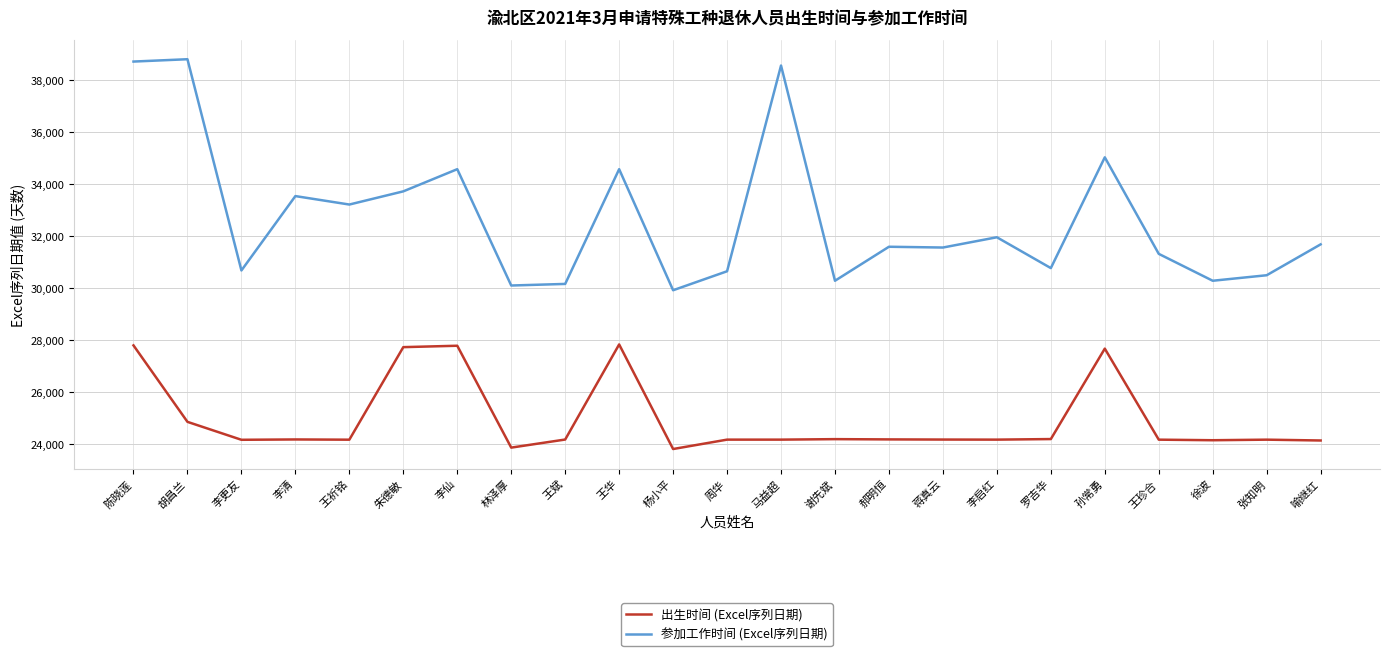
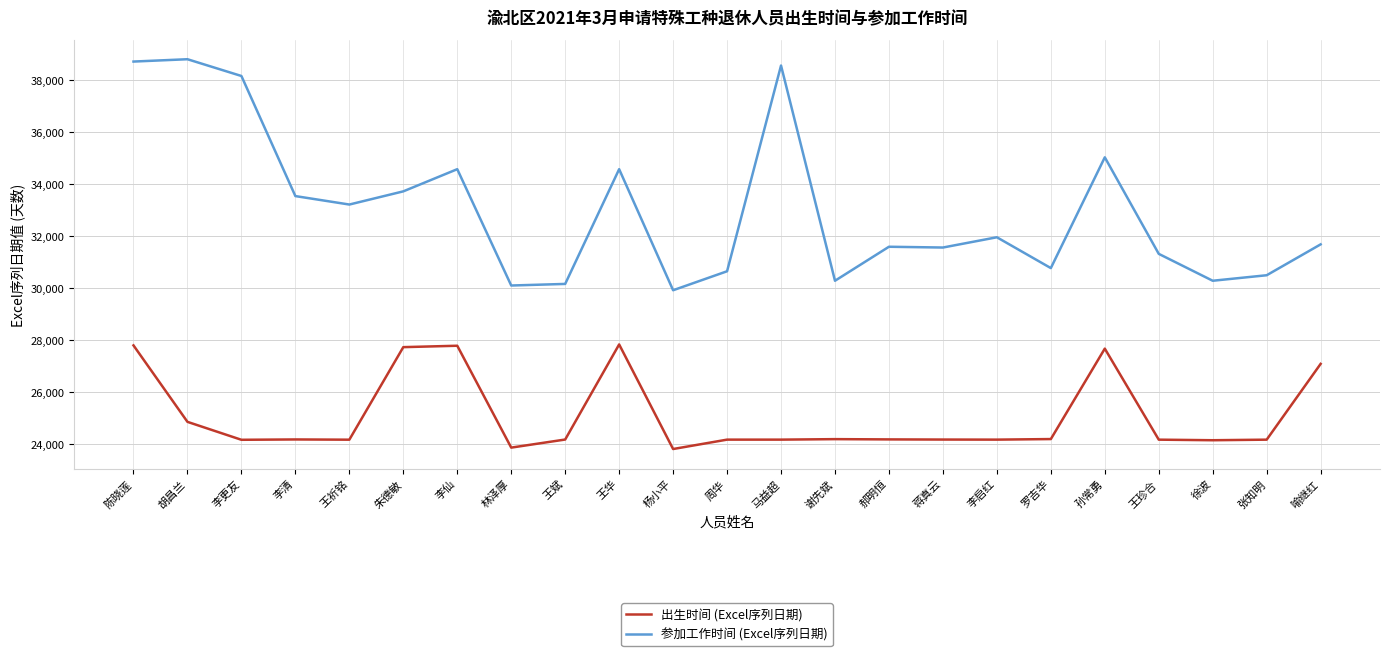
  {
    "出生时间 (Excel序列日期)": {
      "陈晓莲": "27,800",
      "胡昌兰": "24,900",
      "李更友": "24,200",
      "李清": "24,200",
      "王祈铭": "24,200",
      "朱德敏": "27,700",
      "李仙": "27,800",
      "林泽厚": "23,900",
      "王斌": "24,200",
      "王华": "27,800",
      "杨小平": "23,800",
      "周华": "24,200",
      "马益超": "24,200",
      "谢先斌": "24,200",
      "郝明恒": "24,200",
      "蒋真云": "24,200",
      "李启红": "24,200",
      "罗吉华": "24,200",
      "孙常勇": "27,700",
      "王珍合": "24,200",
      "徐波": "24,200",
      "张知明": "24,200",
-     "喻继红": "24,100"
+     "喻继红": "27,100"
    },
    "参加工作时间 (Excel序列日期)": {
      "陈晓莲": "38,700",
      "胡昌兰": "38,800",
-     "李更友": "30,700",
+     "李更友": "38,200",
      "李清": "33,500",
      "王祈铭": "33,200",
      "朱德敏": "33,700",
      "李仙": "34,600",
      "林泽厚": "30,100",
      "王斌": "30,200",
      "王华": "34,600",
      "杨小平": "29,900",
      "周华": "30,700",
      "马益超": "38,600",
      "谢先斌": "30,300",
      "郝明恒": "31,600",
      "蒋真云": "31,600",
      "李启红": "32,000",
      "罗吉华": "30,800",
      "孙常勇": "35,000",
      "王珍合": "31,300",
      "徐波": "30,300",
      "张知明": "30,500",
      "喻继红": "31,700"
    }
  }
